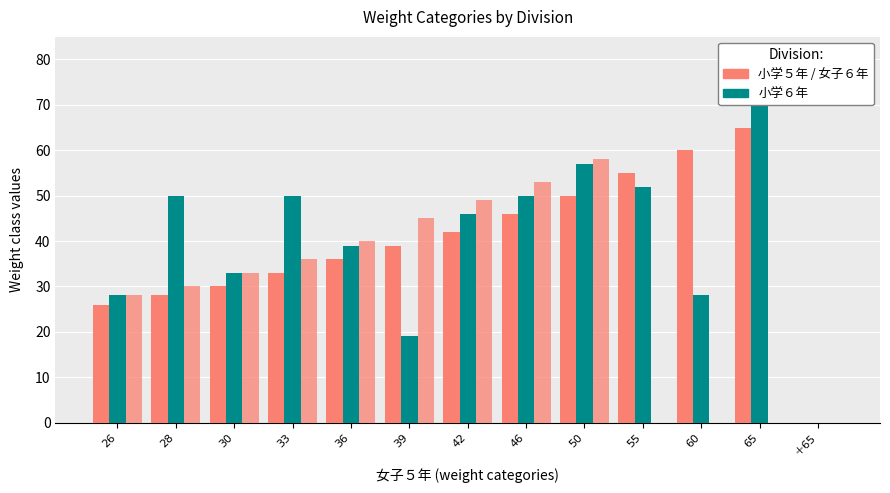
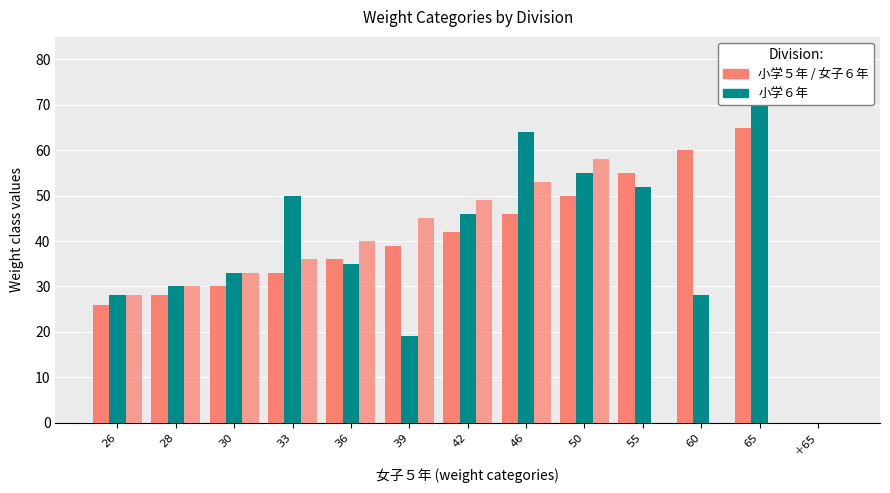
  {
    "小学６年": {
      "26": 28,
-     "28": 50,
+     "28": 30,
      "30": 33,
      "33": 50,
-     "36": 39,
+     "36": 35,
      "39": 19,
      "42": 46,
-     "46": 50,
-     "50": 57,
+     "46": 64,
+     "50": 55,
      "55": 52,
      "60": 28,
      "＋65": 0
    }
  }
